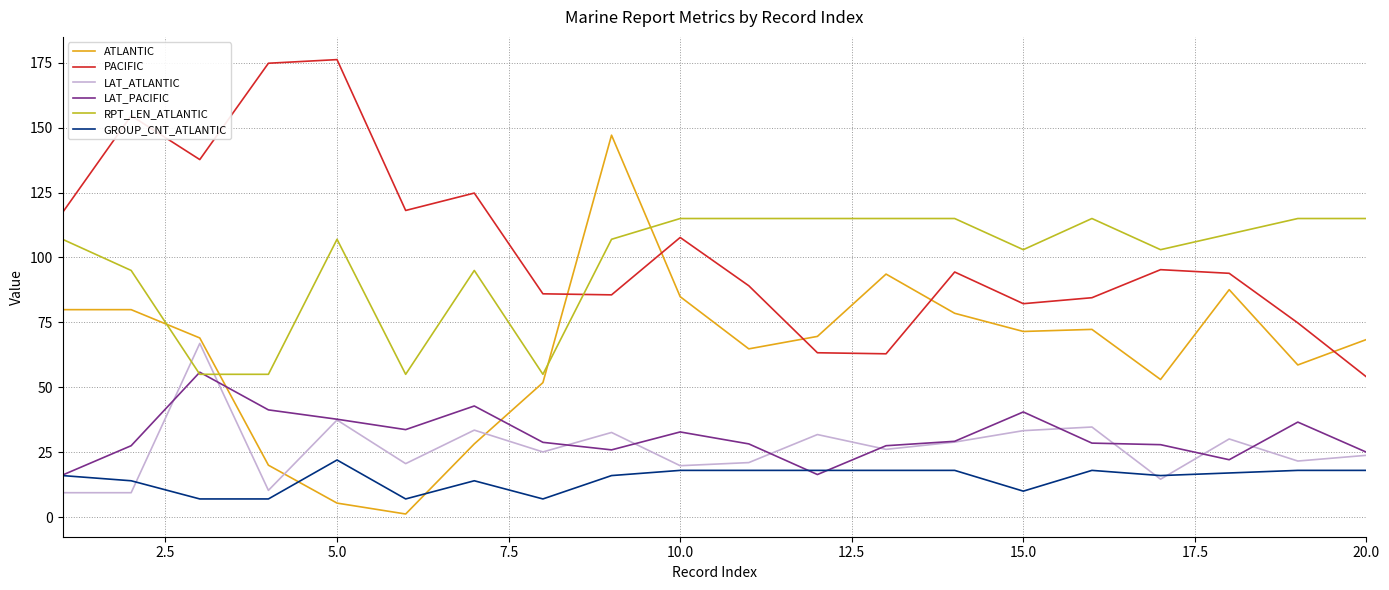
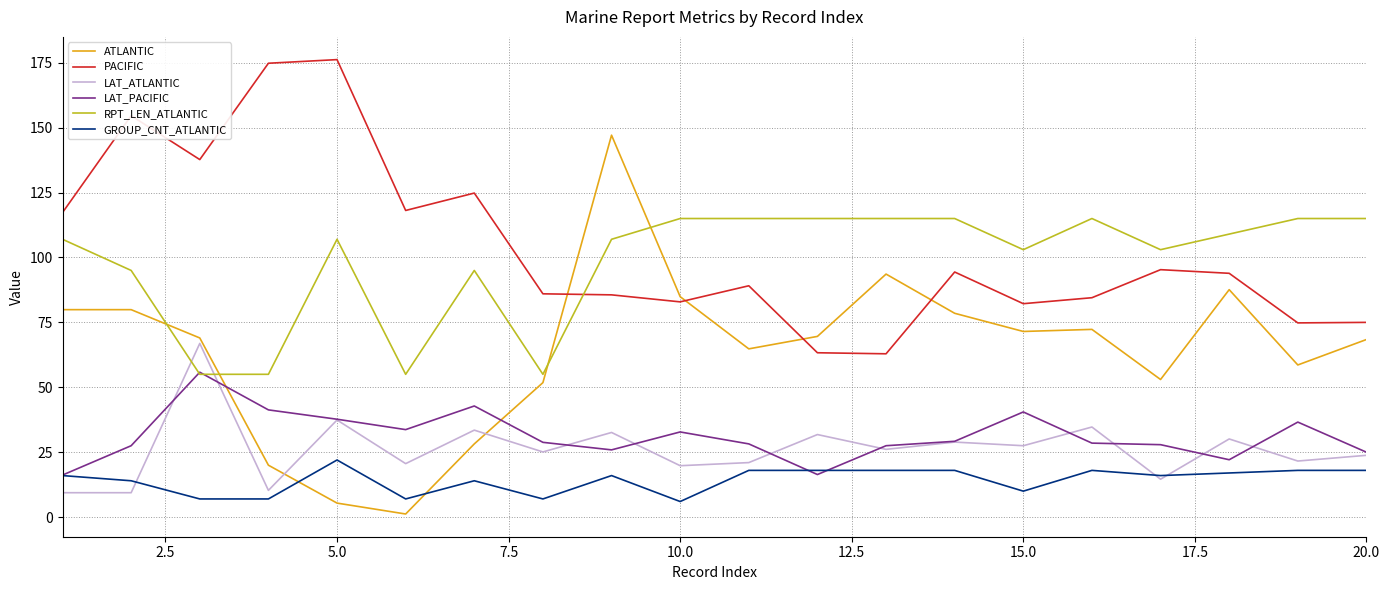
  {
    "PACIFIC": {
      "5.0": 176,
-     "10.0": 108,
+     "10.0": 83,
      "15.0": 82,
-     "20.0": 54
+     "20.0": 75
    },
    "LAT_ATLANTIC": {
      "10.0": 20,
-     "15.0": 33,
+     "15.0": 28,
      "20.0": 24
    },
    "LAT_PACIFIC": {
      "10.0": 33,
      "15.0": 41,
      "20.0": 25
    },
    "GROUP_CNT_ATLANTIC": {
      "5.0": 22,
-     "10.0": 18,
+     "10.0": 6,
      "15.0": 10,
      "20.0": 18
    }
  }
